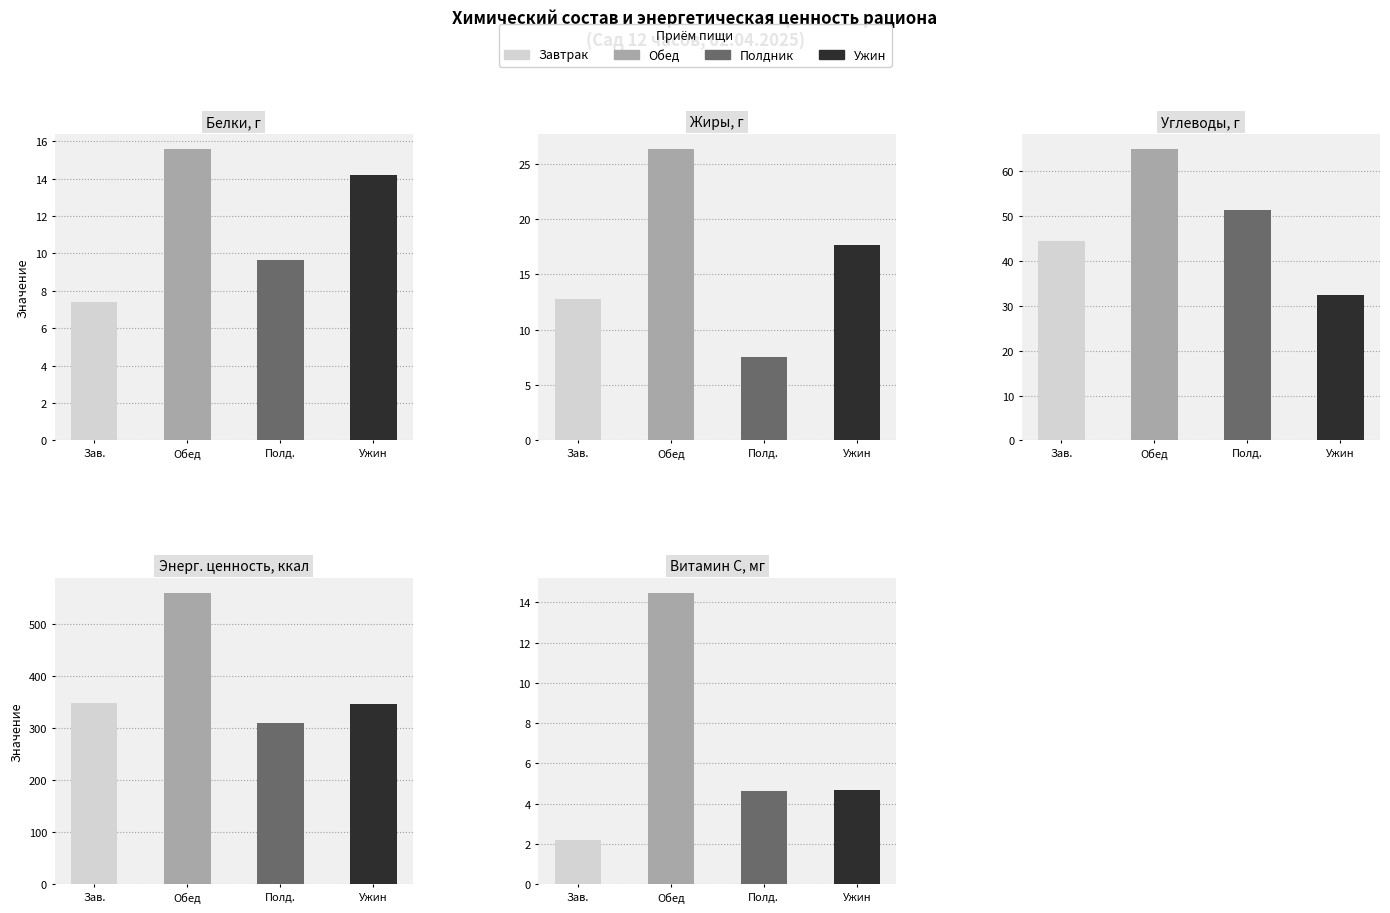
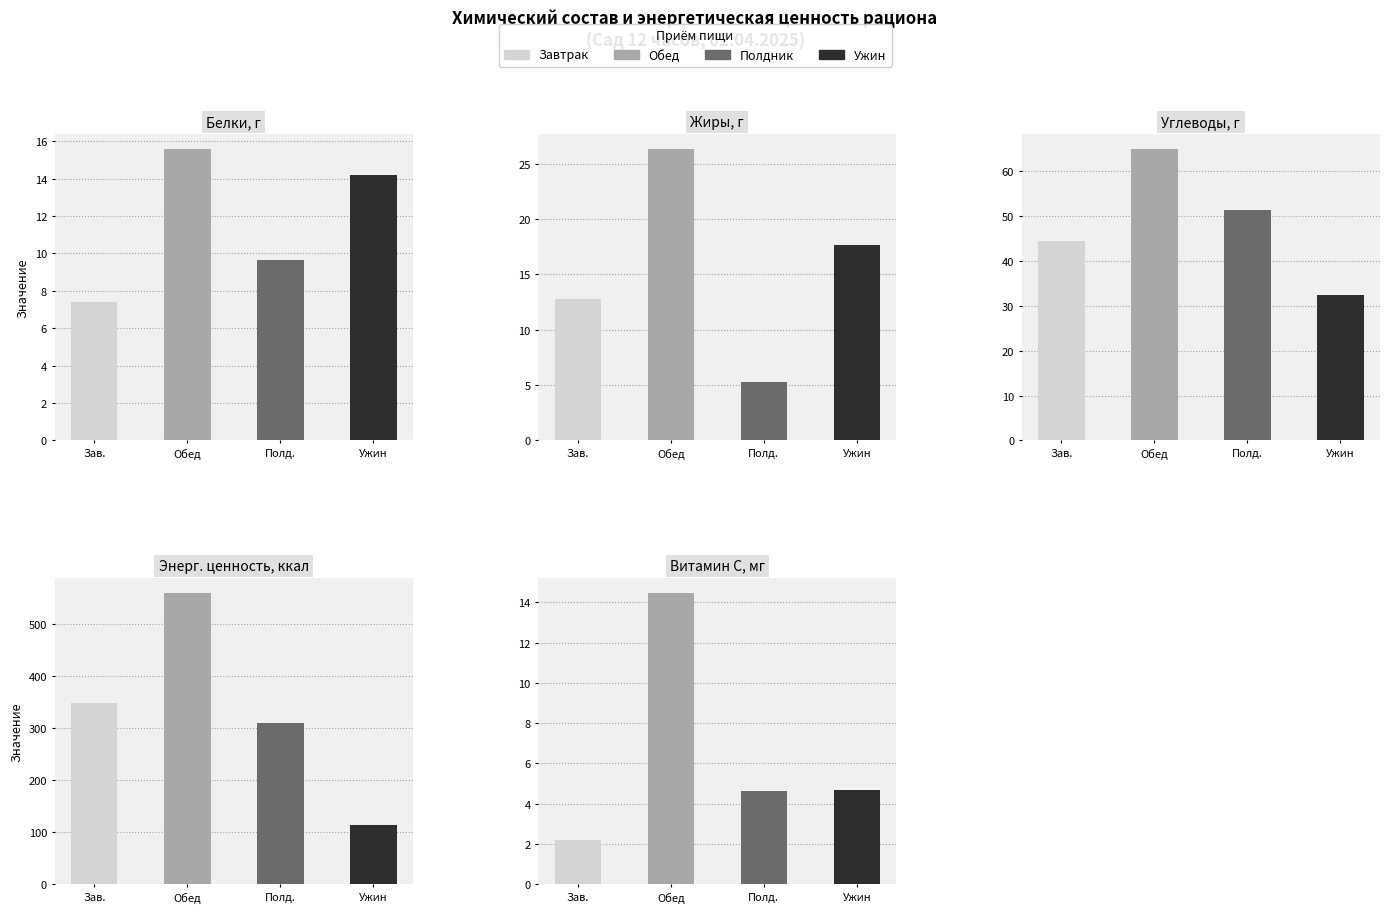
  {
    "Белки, г": {
      "Зав.": 7.4,
      "Обед": 15.6,
      "Полд.": 9.7,
      "Ужин": 14.2
    },
    "Жиры, г": {
      "Зав.": 12.8,
      "Обед": 26.3,
-     "Полд.": 7.5,
+     "Полд.": 5.3,
      "Ужин": 17.6
    },
    "Углеводы, г": {
      "Зав.": 45,
      "Обед": 65,
      "Полд.": 51,
      "Ужин": 33
    },
    "Энерг. ценность, ккал": {
      "Зав.": 350,
      "Обед": 560,
      "Полд.": 310,
-     "Ужин": 350
+     "Ужин": 110
    },
    "Витамин С, мг": {
      "Зав.": 2.2,
      "Обед": 14.5,
      "Полд.": 4.6,
      "Ужин": 4.7
    }
  }
